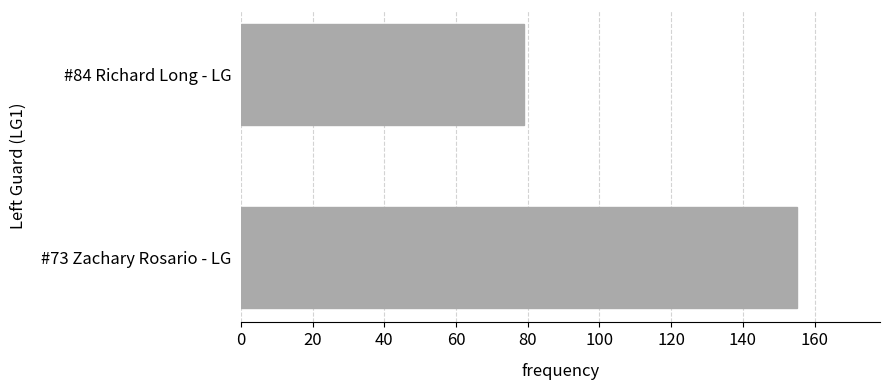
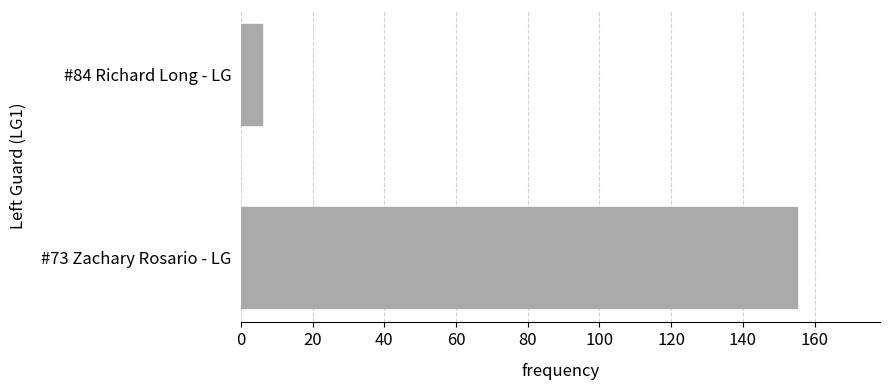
  {
-   "#84 Richard Long - LG": 79,
+   "#84 Richard Long - LG": 6,
    "#73 Zachary Rosario - LG": 155
  }
